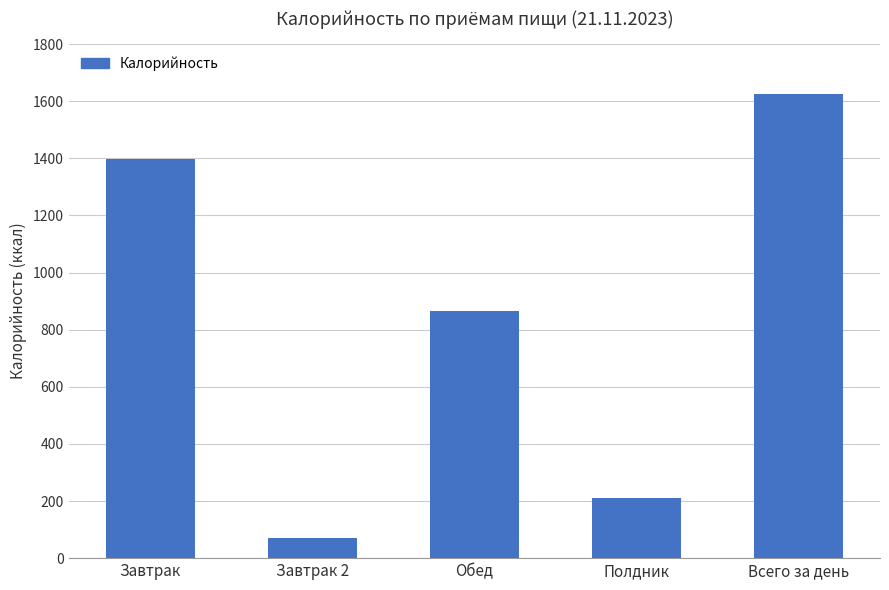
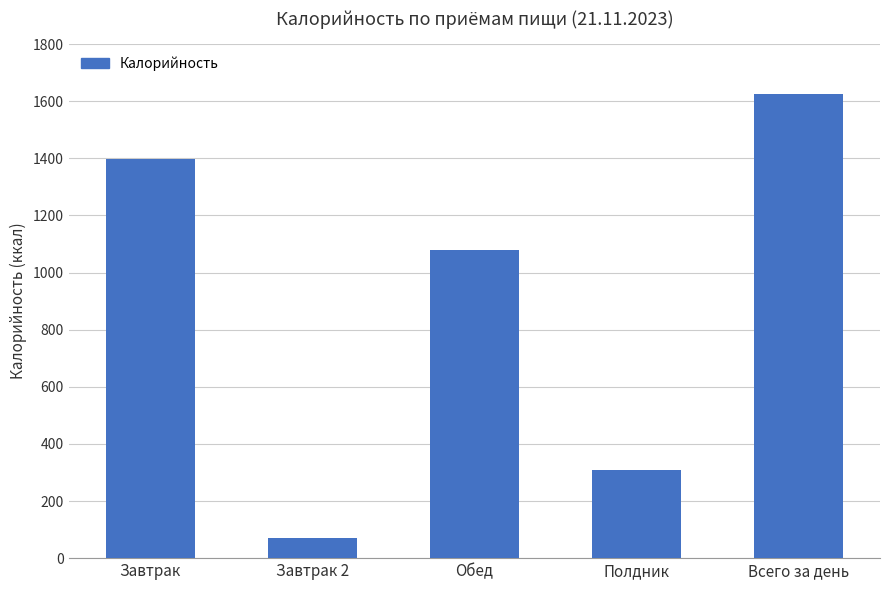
  {
    "Завтрак": 1400,
    "Завтрак 2": 70,
-   "Обед": 870,
-   "Полдник": 210,
+   "Обед": 1080,
+   "Полдник": 310,
    "Всего за день": 1630
  }
